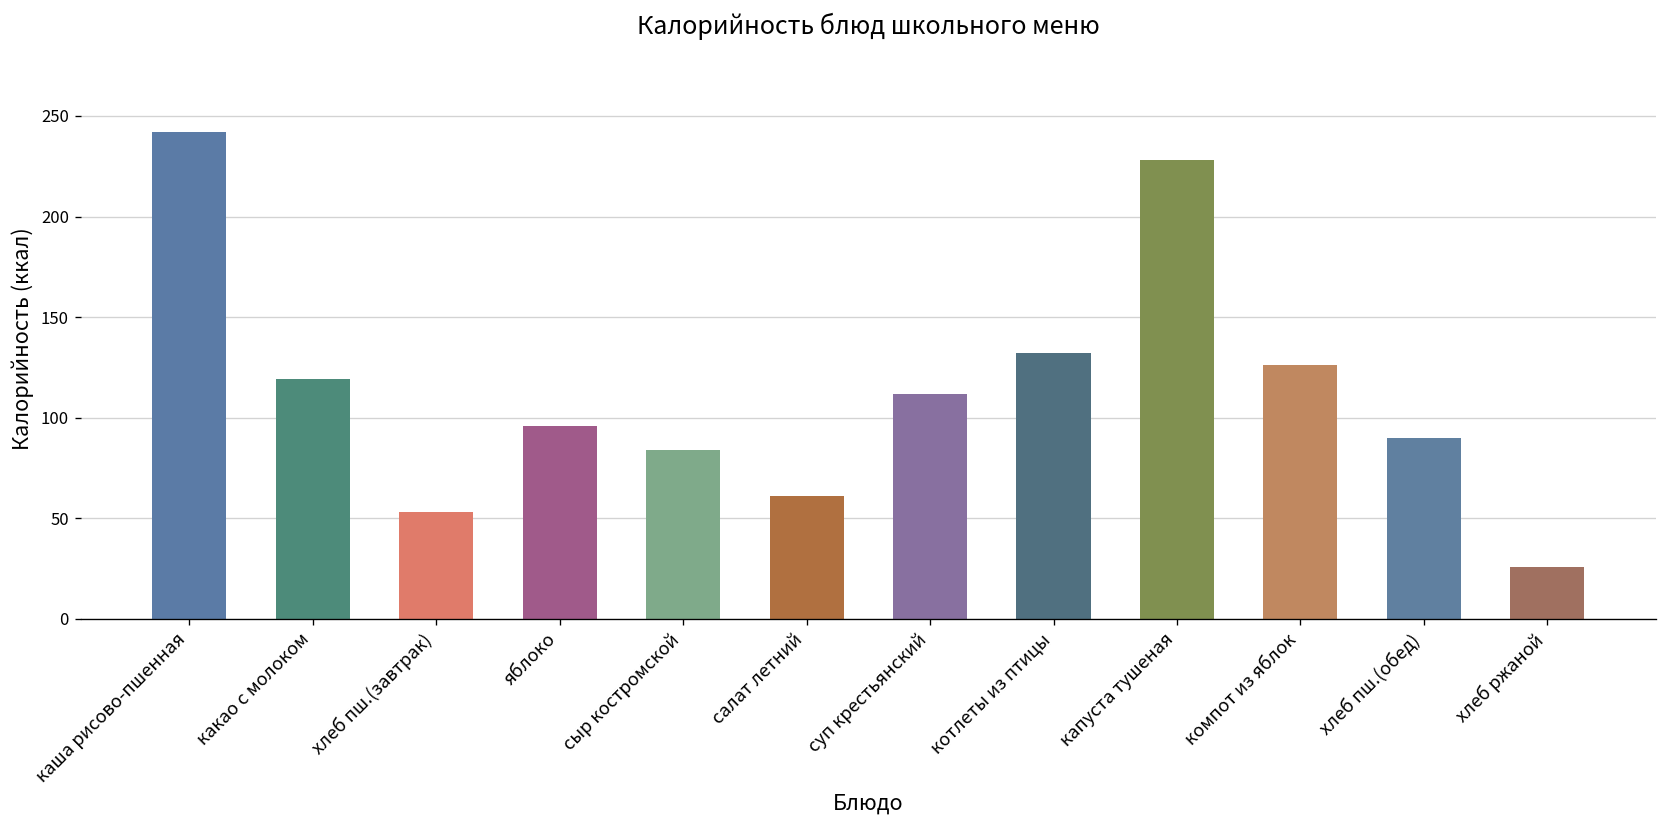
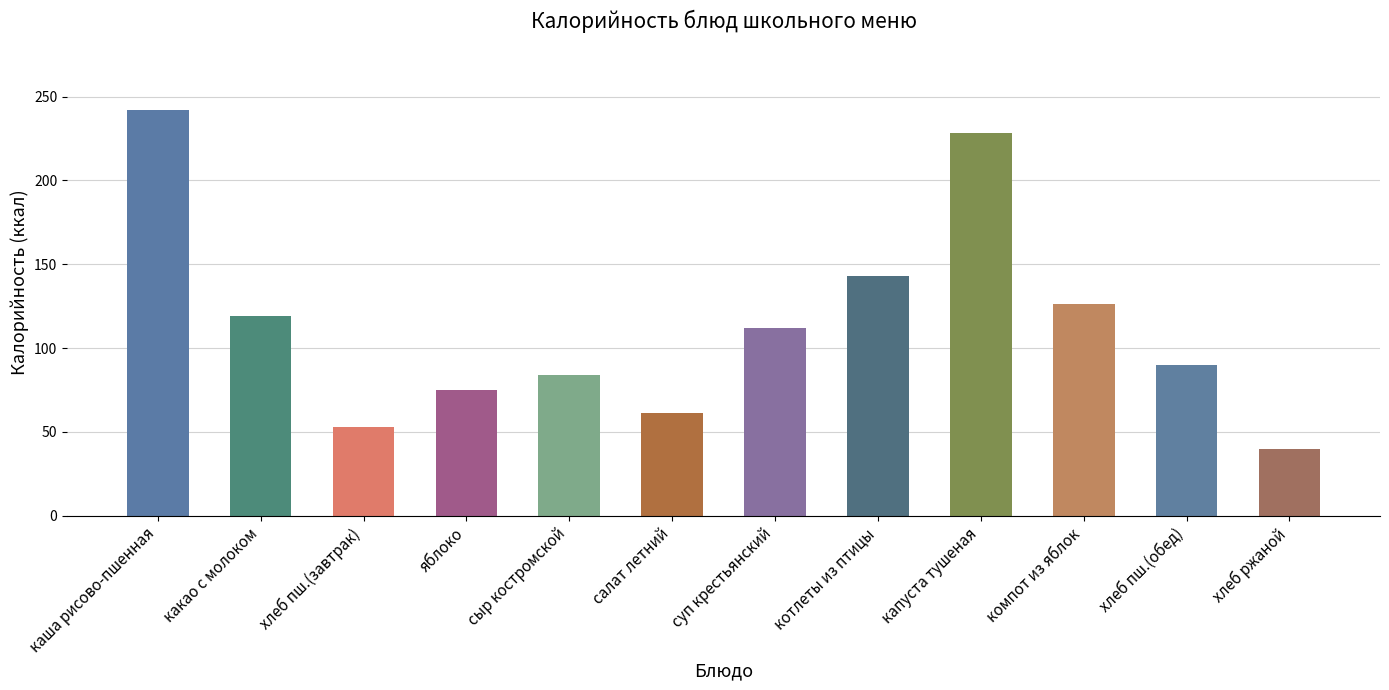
  {
    "каша рисово-пшенная": 242,
    "какао с молоком": 119,
    "хлеб пш.(завтрак)": 53,
-   "яблоко": 96,
+   "яблоко": 75,
    "сыр костромской": 84,
    "салат летний": 61,
    "суп крестьянский": 112,
-   "котлеты из птицы": 132,
+   "котлеты из птицы": 143,
    "капуста тушеная": 228,
    "компот из яблок": 126,
    "хлеб пш.(обед)": 90,
-   "хлеб ржаной": 26
+   "хлеб ржаной": 40
  }
